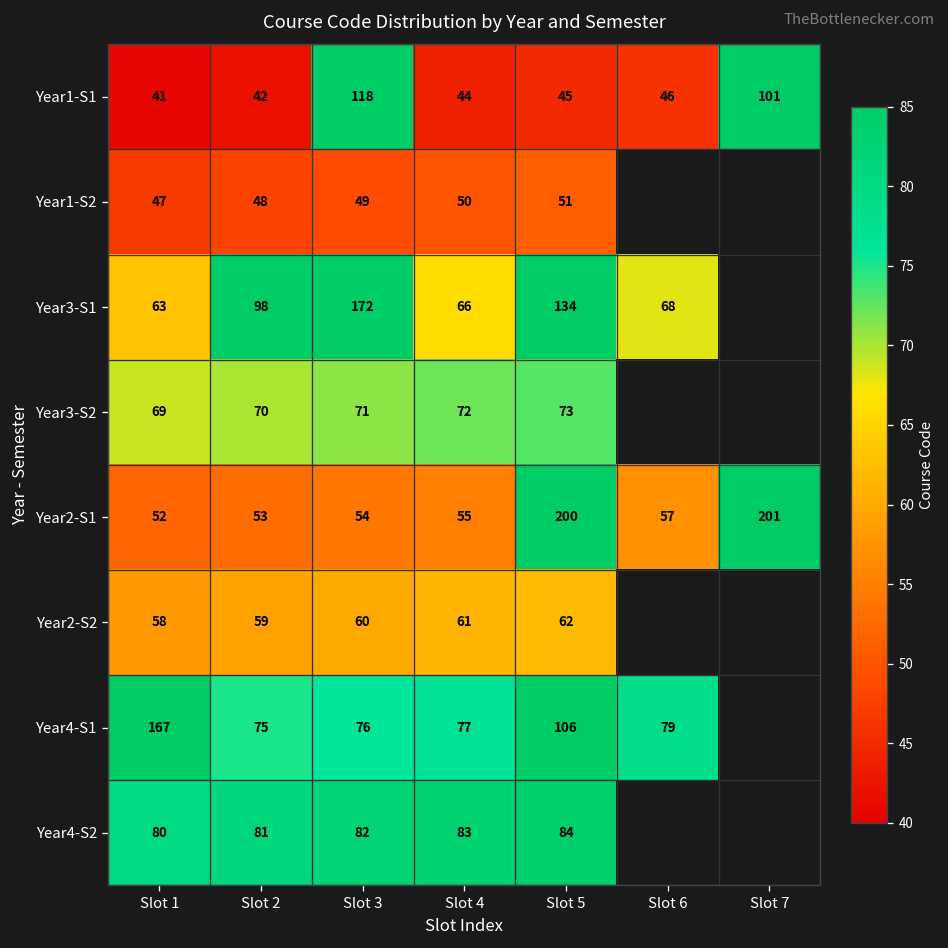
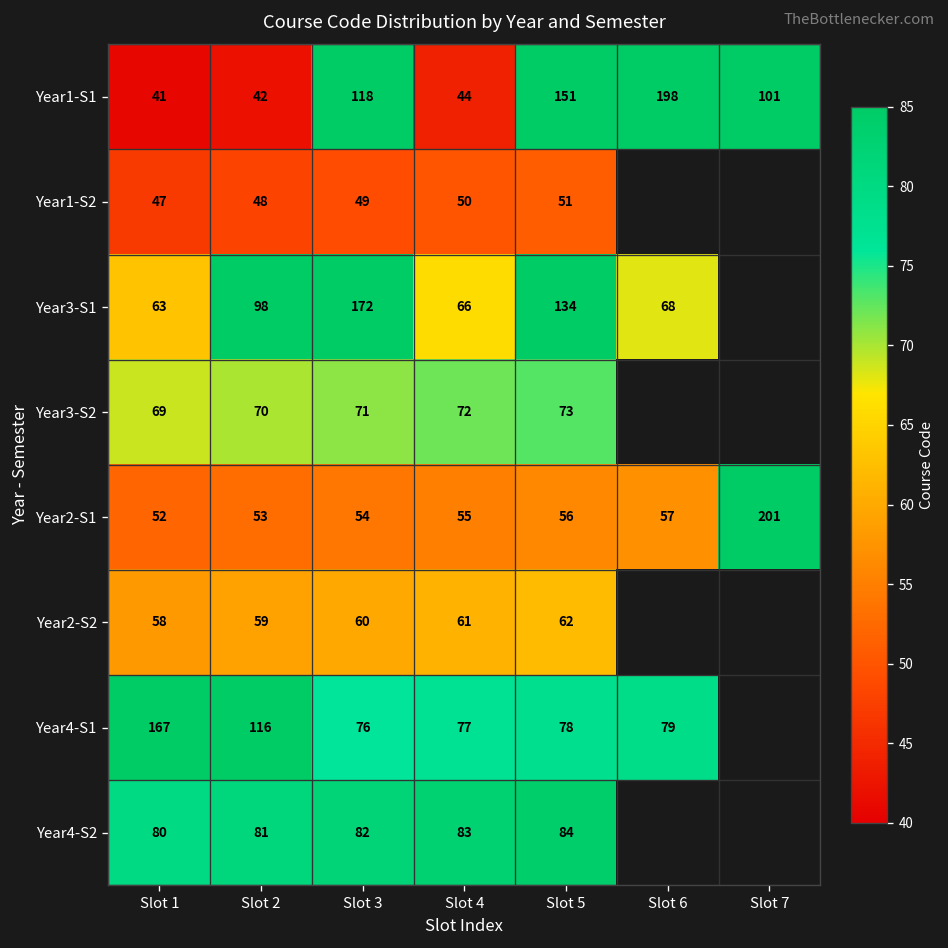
  {
    "Year1-S1": {
      "Slot 1": 41,
      "Slot 2": 42,
      "Slot 3": 118,
      "Slot 4": 44,
-     "Slot 5": 45,
-     "Slot 6": 46,
+     "Slot 5": 151,
+     "Slot 6": 198,
      "Slot 7": 101
    },
    "Year1-S2": {
      "Slot 1": 47,
      "Slot 2": 48,
      "Slot 3": 49,
      "Slot 4": 50,
      "Slot 5": 51
    },
    "Year3-S1": {
      "Slot 1": 63,
      "Slot 2": 98,
      "Slot 3": 172,
      "Slot 4": 66,
      "Slot 5": 134,
      "Slot 6": 68
    },
    "Year3-S2": {
      "Slot 1": 69,
      "Slot 2": 70,
      "Slot 3": 71,
      "Slot 4": 72,
      "Slot 5": 73
    },
    "Year2-S1": {
      "Slot 1": 52,
      "Slot 2": 53,
      "Slot 3": 54,
      "Slot 4": 55,
-     "Slot 5": 200,
+     "Slot 5": 56,
      "Slot 6": 57,
      "Slot 7": 201
    },
    "Year2-S2": {
      "Slot 1": 58,
      "Slot 2": 59,
      "Slot 3": 60,
      "Slot 4": 61,
      "Slot 5": 62
    },
    "Year4-S1": {
      "Slot 1": 167,
-     "Slot 2": 75,
+     "Slot 2": 116,
      "Slot 3": 76,
      "Slot 4": 77,
-     "Slot 5": 106,
+     "Slot 5": 78,
      "Slot 6": 79
    },
    "Year4-S2": {
      "Slot 1": 80,
      "Slot 2": 81,
      "Slot 3": 82,
      "Slot 4": 83,
      "Slot 5": 84
    }
  }
